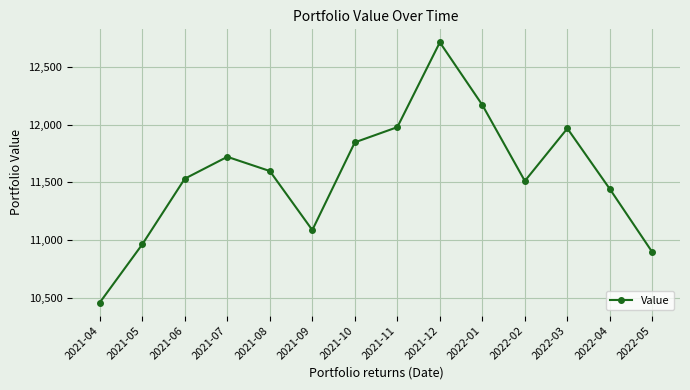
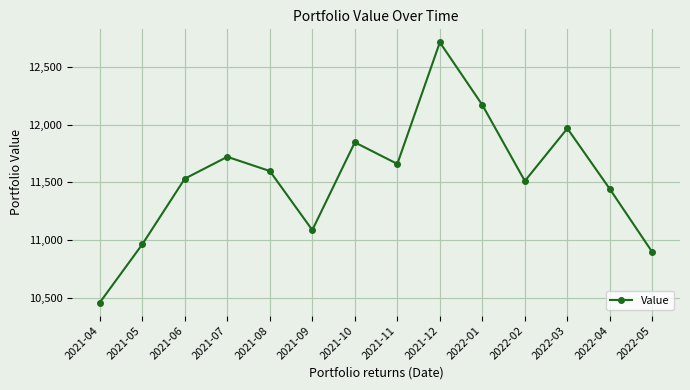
  {
    "2021-04": "10,460",
    "2021-05": "10,960",
    "2021-06": "11,530",
    "2021-07": "11,720",
    "2021-08": "11,600",
    "2021-09": "11,090",
    "2021-10": "11,850",
-   "2021-11": "11,980",
+   "2021-11": "11,660",
    "2021-12": "12,710",
    "2022-01": "12,170",
    "2022-02": "11,510",
    "2022-03": "11,970",
    "2022-04": "11,440",
    "2022-05": "10,890"
  }
